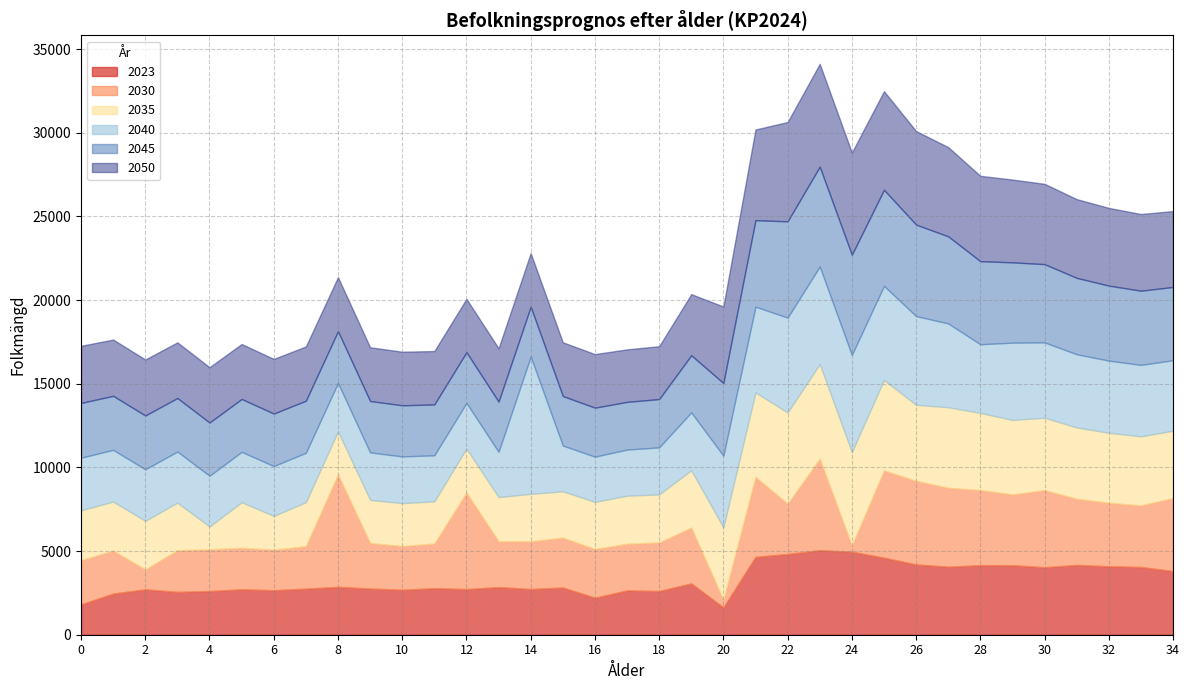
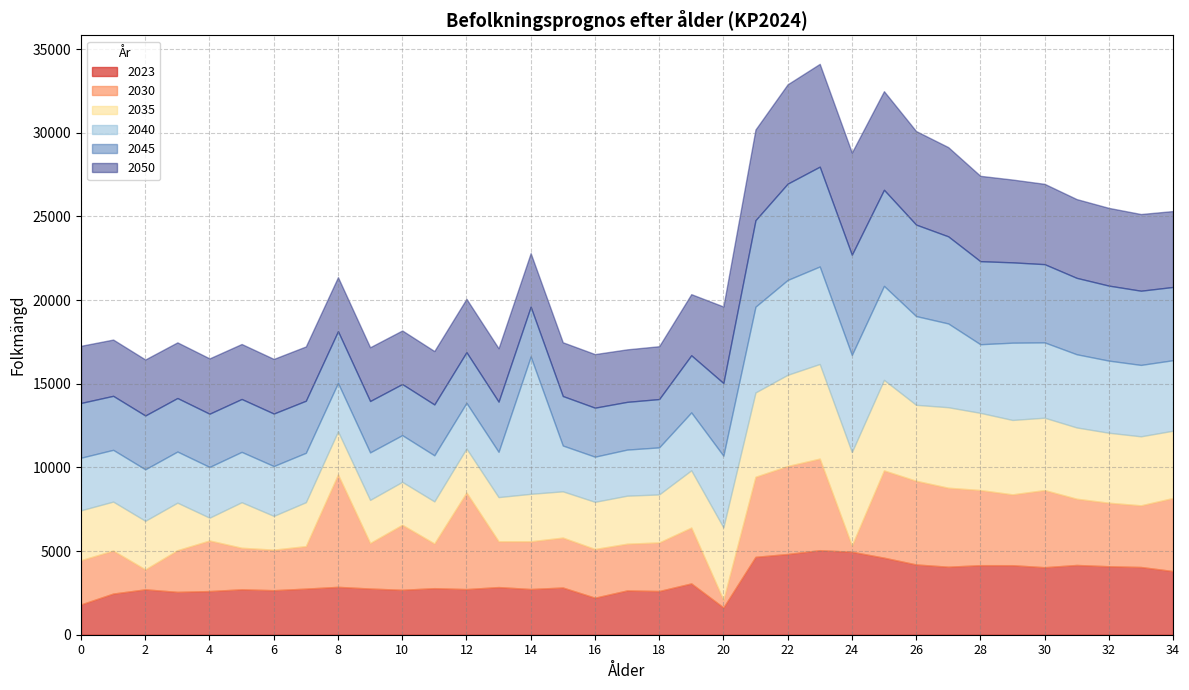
  {
    "2023": {
      "0": 1800,
      "2": 2700,
      "4": 2600,
      "6": 2700,
      "8": 2900,
      "10": 2700,
      "12": 2700,
      "14": 2700,
      "16": 2200,
      "18": 2600,
      "20": 1600,
      "22": 4800,
      "24": 5000,
      "26": 4200,
      "28": 4200,
      "30": 4000,
      "32": 4100,
      "34": 3800
    },
    "2030": {
      "0": 2600,
      "2": 1200,
-     "4": 2500,
+     "4": 3000,
      "6": 2400,
      "8": 6700,
-     "10": 2600,
+     "10": 3900,
      "12": 5800,
      "14": 2900,
      "16": 2900,
      "18": 2900,
      "20": 500,
-     "22": 3000,
+     "22": 5300,
      "24": 400,
      "26": 5000,
      "28": 4500,
      "30": 4600,
      "32": 3800,
      "34": 4400
    },
    "2035": {
      "0": 3000,
      "2": 2900,
      "4": 1400,
      "6": 2000,
      "8": 2600,
      "10": 2600,
      "12": 2600,
      "14": 2800,
      "16": 2800,
      "18": 2900,
      "20": 4300,
      "22": 5500,
      "24": 5600,
      "26": 4500,
      "28": 4600,
      "30": 4300,
      "32": 4200,
      "34": 4000
    },
    "2040": {
      "0": 3100,
      "2": 3100,
      "4": 3000,
      "6": 3000,
      "8": 2900,
      "10": 2800,
      "12": 2700,
      "14": 8200,
      "16": 2700,
      "18": 2800,
      "20": 4300,
      "22": 5700,
      "24": 5800,
      "26": 5300,
      "28": 4100,
      "30": 4500,
      "32": 4300,
      "34": 4200
    }
  }
